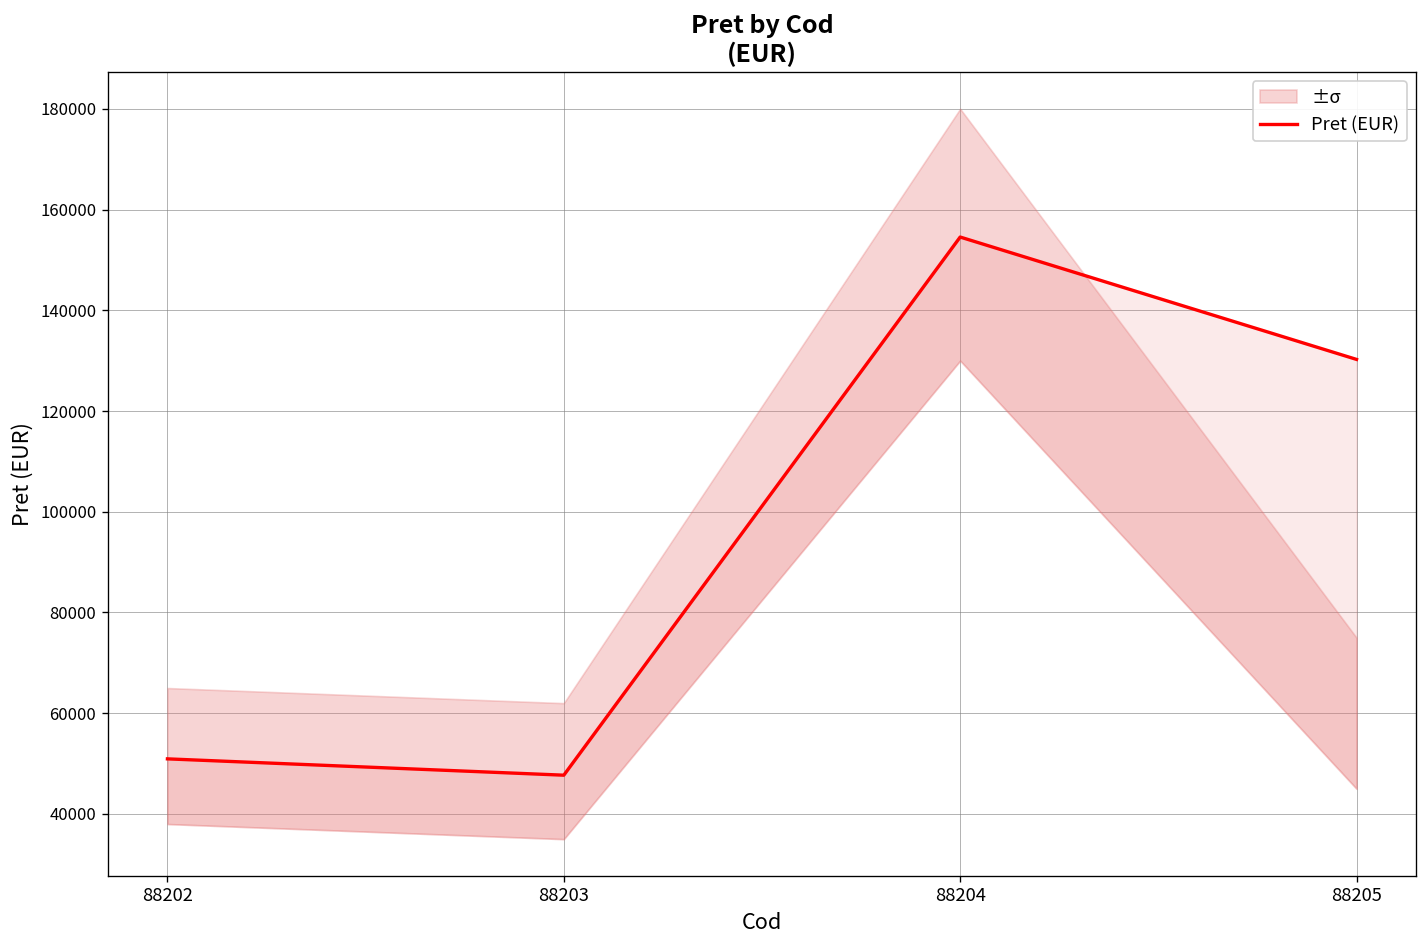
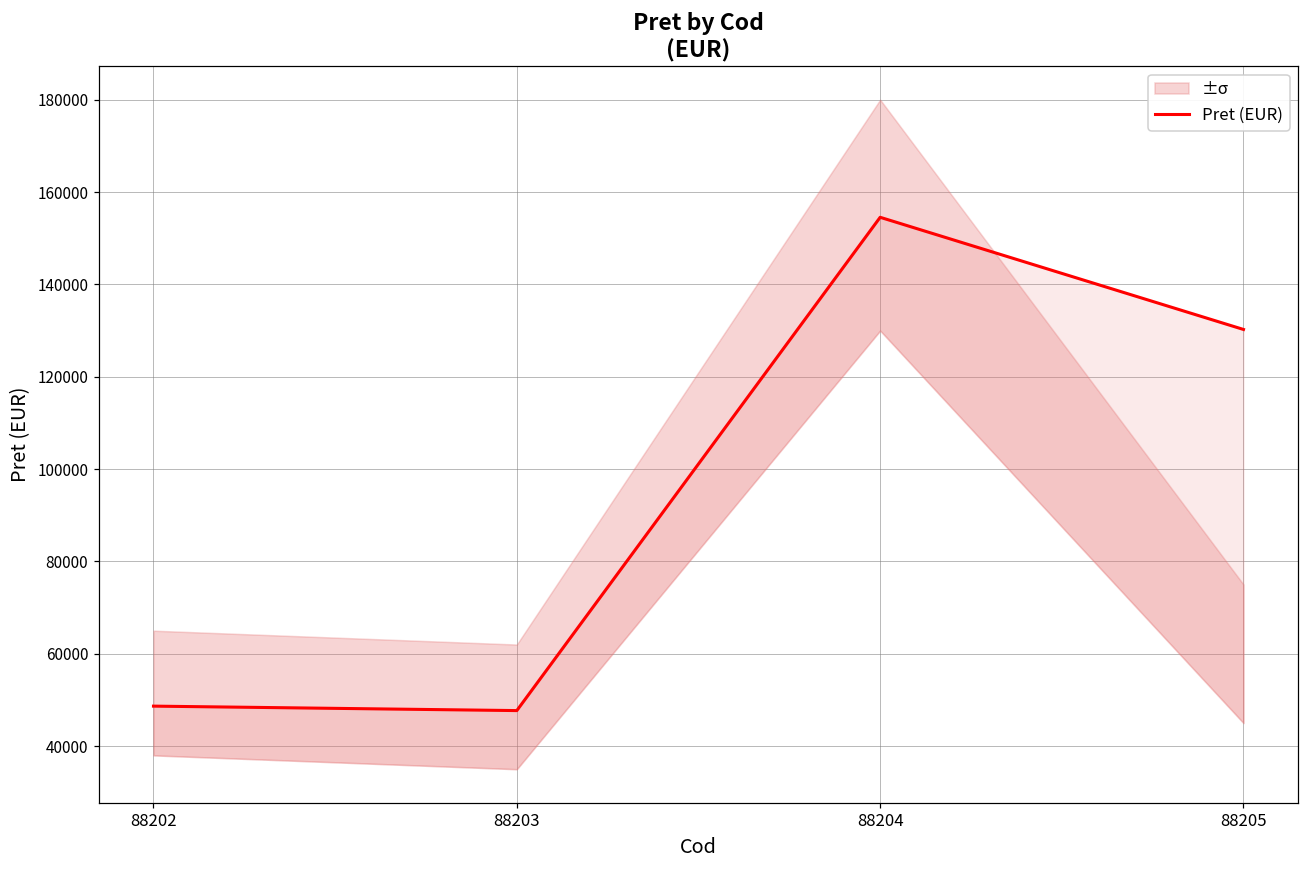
  {
    "Pret (EUR)": {
-     "88202": 51000,
+     "88202": 49000,
      "88203": 48000,
      "88204": 155000,
      "88205": 130000
    }
  }
